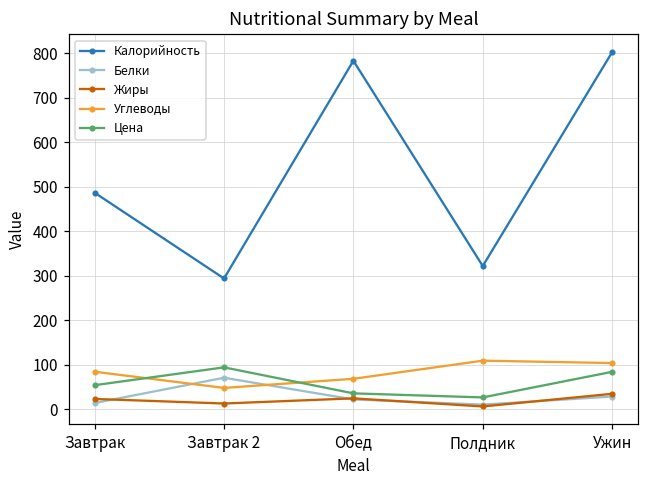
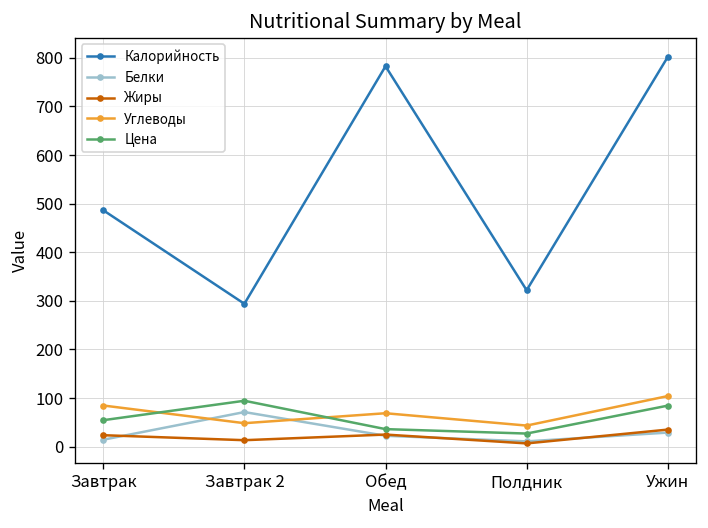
  {
    "Калорийность": {
      "Завтрак": 490,
      "Завтрак 2": 290,
      "Обед": 780,
      "Полдник": 320,
      "Ужин": 800
    },
    "Белки": {
      "Завтрак": 10,
      "Завтрак 2": 70
    },
    "Жиры": {
      "Завтрак": 20,
      "Завтрак 2": 10
    },
    "Углеводы": {
      "Завтрак": 80,
      "Завтрак 2": 50,
      "Обед": 70,
-     "Полдник": 110,
+     "Полдник": 40,
      "Ужин": 100
    },
    "Цена": {
      "Завтрак": 50,
      "Завтрак 2": 90,
      "Обед": 40,
      "Полдник": 30,
      "Ужин": 80
    }
  }
